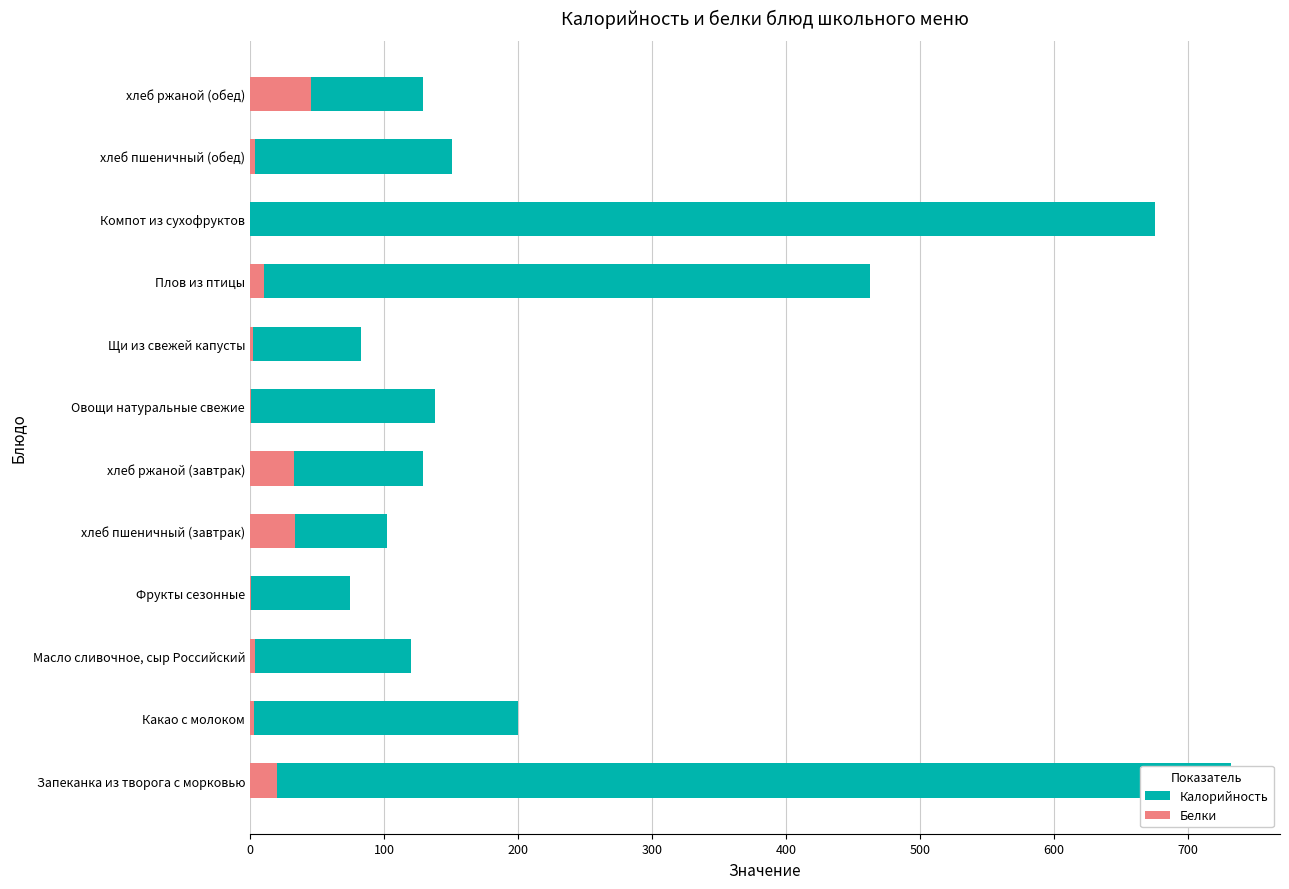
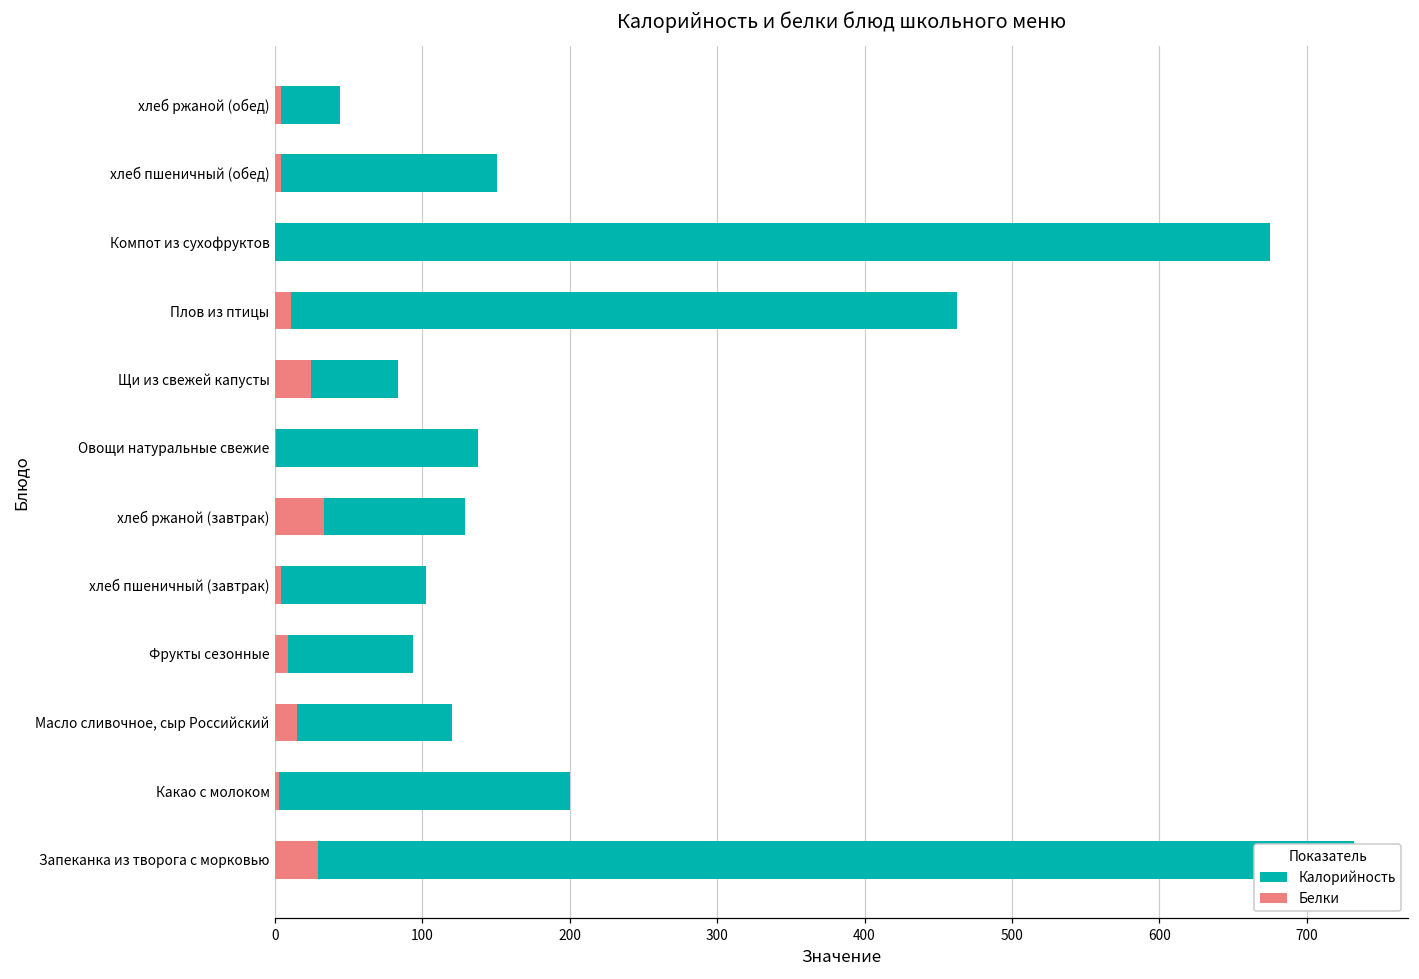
  {
    "Калорийность": {
-     "хлеб ржаной (обед)": 129,
+     "хлеб ржаной (обед)": 44,
      "хлеб пшеничный (обед)": 151,
      "Компот из сухофруктов": 675,
      "Плов из птицы": 463,
      "Щи из свежей капусты": 83,
      "Овощи натуральные свежие": 138,
      "хлеб ржаной (завтрак)": 129,
      "хлеб пшеничный (завтрак)": 102,
-     "Фрукты сезонные": 75,
+     "Фрукты сезонные": 94,
      "Масло сливочное, сыр Российский": 120,
      "Какао с молоком": 200
    },
    "Белки": {
-     "хлеб ржаной (обед)": 46,
+     "хлеб ржаной (обед)": 4,
      "Компот из сухофруктов": 0,
-     "Щи из свежей капусты": 2,
-     "хлеб пшеничный (завтрак)": 34,
-     "Фрукты сезонные": 1,
-     "Масло сливочное, сыр Российский": 4,
-     "Запеканка из творога с морковью": 20
+     "Щи из свежей капусты": 24,
+     "хлеб пшеничный (завтрак)": 4,
+     "Фрукты сезонные": 9,
+     "Масло сливочное, сыр Российский": 15,
+     "Запеканка из творога с морковью": 29
    }
  }
